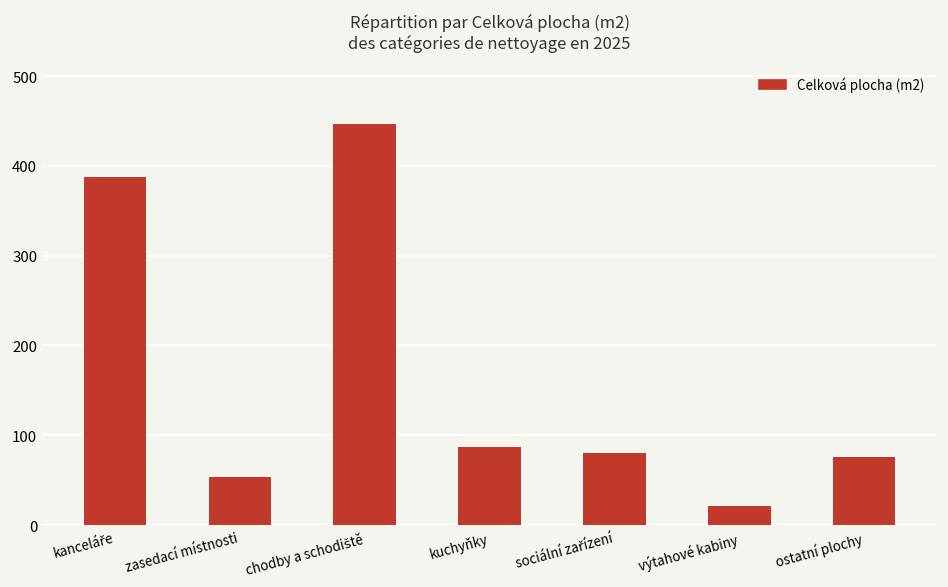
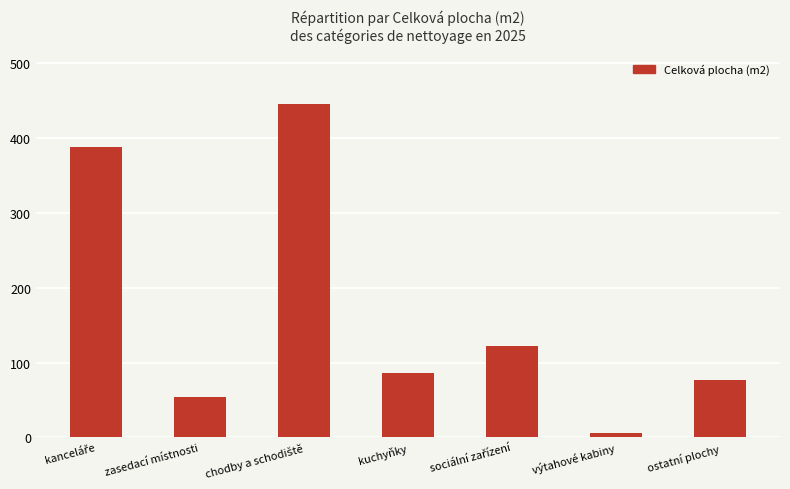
  {
    "kanceláře": 390,
    "zasedací místnosti": 50,
    "chodby a schodiště": 450,
    "kuchyňky": 90,
-   "sociální zařízení": 80,
-   "výtahové kabiny": 20,
+   "sociální zařízení": 120,
+   "výtahové kabiny": 10,
    "ostatní plochy": 80
  }
